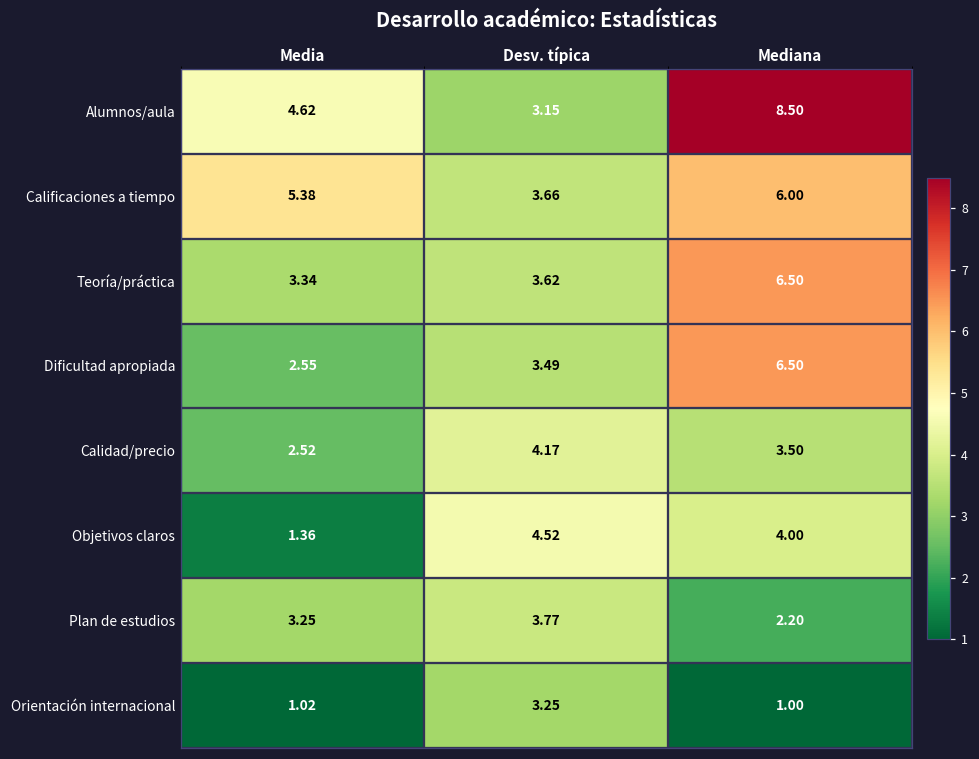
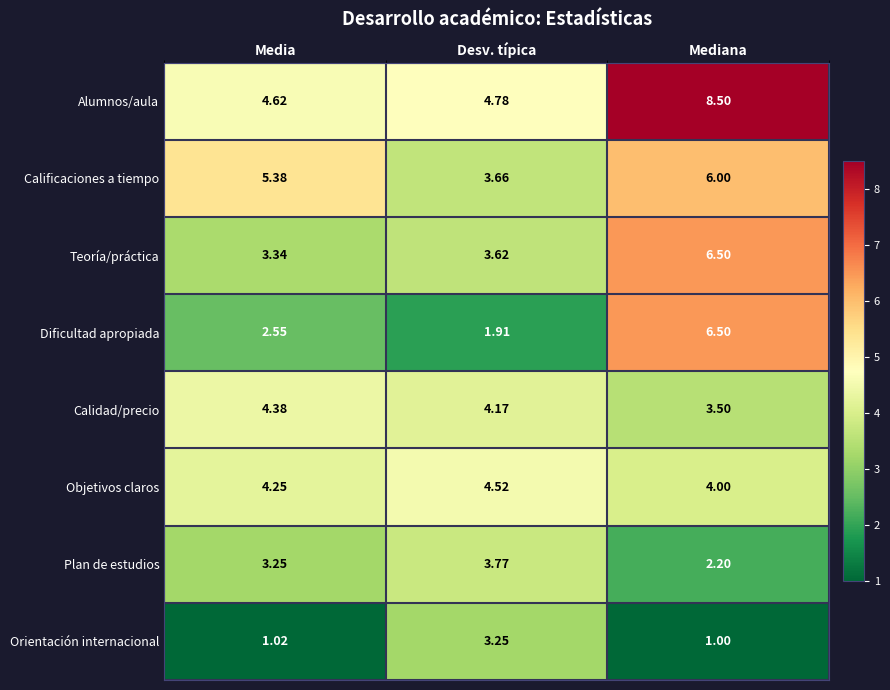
  {
    "Alumnos/aula": {
      "Media": 4.62,
-     "Desv. típica": 3.15,
+     "Desv. típica": 4.78,
      "Mediana": 8.50
    },
    "Calificaciones a tiempo": {
      "Media": 5.38,
      "Desv. típica": 3.66,
      "Mediana": 6.00
    },
    "Teoría/práctica": {
      "Media": 3.34,
      "Desv. típica": 3.62,
      "Mediana": 6.50
    },
    "Dificultad apropiada": {
      "Media": 2.55,
-     "Desv. típica": 3.49,
+     "Desv. típica": 1.91,
      "Mediana": 6.50
    },
    "Calidad/precio": {
-     "Media": 2.52,
+     "Media": 4.38,
      "Desv. típica": 4.17,
      "Mediana": 3.50
    },
    "Objetivos claros": {
-     "Media": 1.36,
+     "Media": 4.25,
      "Desv. típica": 4.52,
      "Mediana": 4.00
    },
    "Plan de estudios": {
      "Media": 3.25,
      "Desv. típica": 3.77,
      "Mediana": 2.20
    },
    "Orientación internacional": {
      "Media": 1.02,
      "Desv. típica": 3.25,
      "Mediana": 1.00
    }
  }
